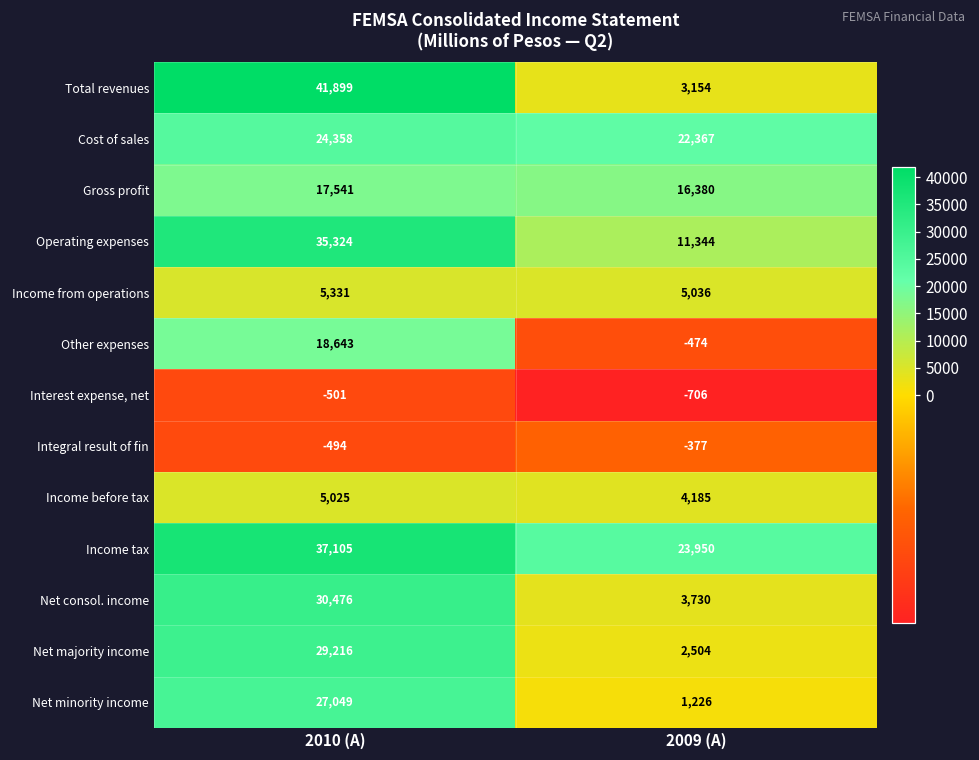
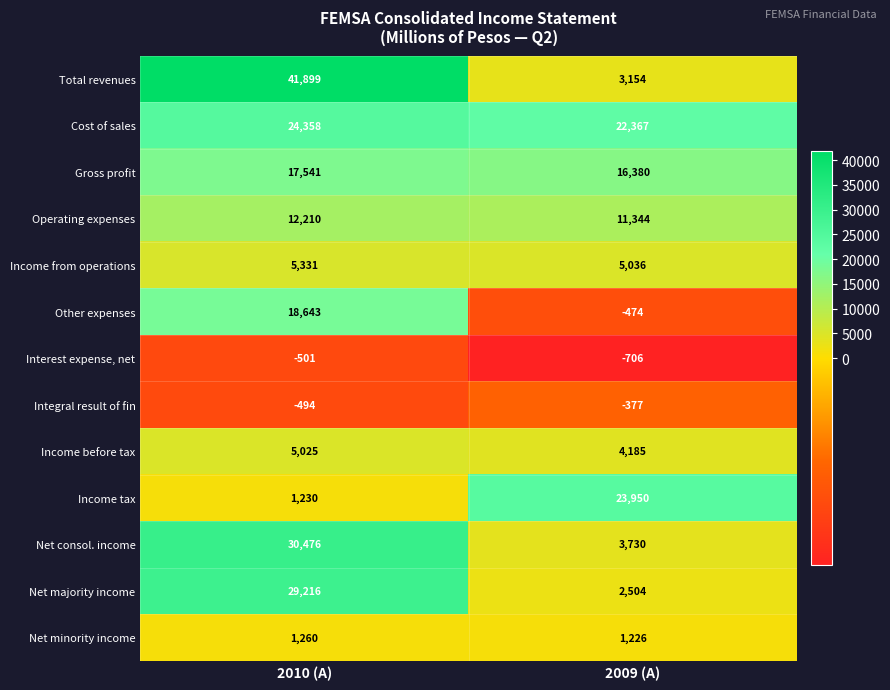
  {
    "Total revenues": {
      "2010 (A)": "41,899",
      "2009 (A)": "3,154"
    },
    "Cost of sales": {
      "2010 (A)": "24,358",
      "2009 (A)": "22,367"
    },
    "Gross profit": {
      "2010 (A)": "17,541",
      "2009 (A)": "16,380"
    },
    "Operating expenses": {
-     "2010 (A)": "35,324",
+     "2010 (A)": "12,210",
      "2009 (A)": "11,344"
    },
    "Income from operations": {
      "2010 (A)": "5,331",
      "2009 (A)": "5,036"
    },
    "Other expenses": {
      "2010 (A)": "18,643",
      "2009 (A)": "-474"
    },
    "Interest expense, net": {
      "2010 (A)": "-501",
      "2009 (A)": "-706"
    },
    "Integral result of fin": {
      "2010 (A)": "-494",
      "2009 (A)": "-377"
    },
    "Income before tax": {
      "2010 (A)": "5,025",
      "2009 (A)": "4,185"
    },
    "Income tax": {
-     "2010 (A)": "37,105",
+     "2010 (A)": "1,230",
      "2009 (A)": "23,950"
    },
    "Net consol. income": {
      "2010 (A)": "30,476",
      "2009 (A)": "3,730"
    },
    "Net majority income": {
      "2010 (A)": "29,216",
      "2009 (A)": "2,504"
    },
    "Net minority income": {
-     "2010 (A)": "27,049",
+     "2010 (A)": "1,260",
      "2009 (A)": "1,226"
    }
  }
